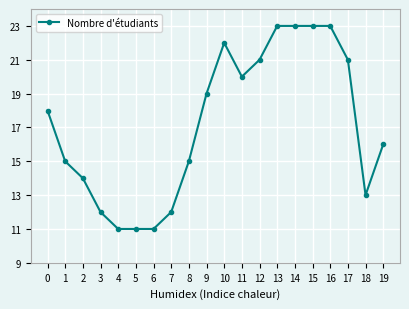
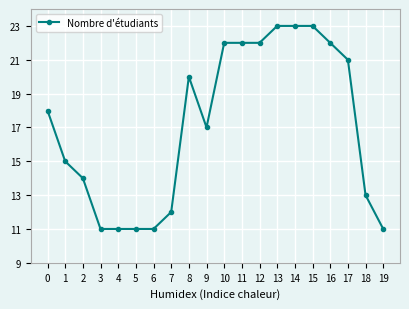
  {
    "0": 18,
    "1": 15,
    "2": 14,
-   "3": 12,
+   "3": 11,
    "4": 11,
    "5": 11,
    "6": 11,
    "7": 12,
-   "8": 15,
-   "9": 19,
+   "8": 20,
+   "9": 17,
    "10": 22,
-   "11": 20,
-   "12": 21,
+   "11": 22,
+   "12": 22,
    "13": 23,
    "14": 23,
    "15": 23,
-   "16": 23,
+   "16": 22,
    "17": 21,
    "18": 13,
-   "19": 16
+   "19": 11
  }
